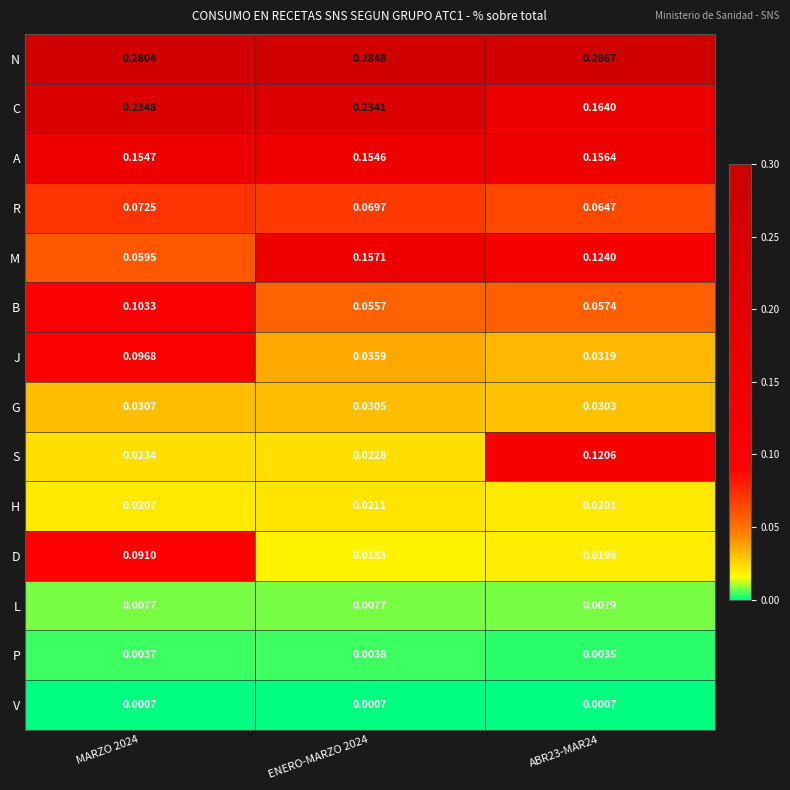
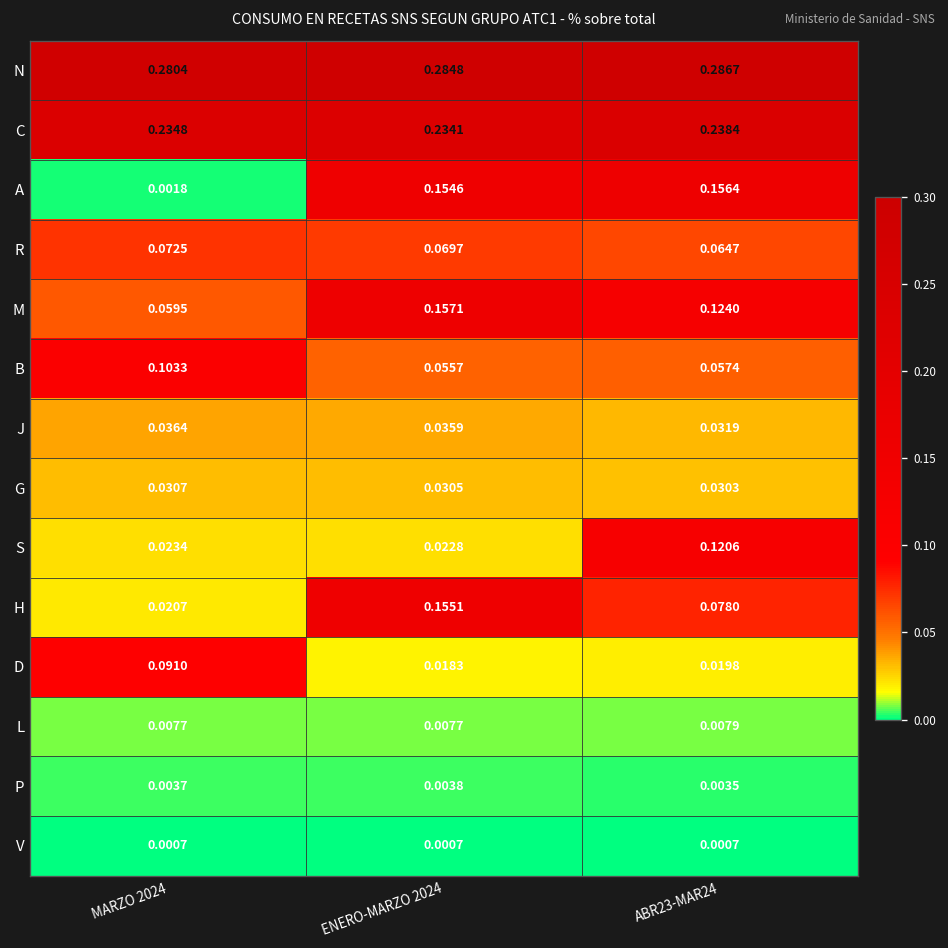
  {
    "N": {
      "MARZO 2024": 0.2804,
      "ENERO-MARZO 2024": 0.2848,
      "ABR23-MAR24": 0.2867
    },
    "C": {
      "MARZO 2024": 0.2348,
      "ENERO-MARZO 2024": 0.2341,
-     "ABR23-MAR24": 0.1640
+     "ABR23-MAR24": 0.2384
    },
    "A": {
-     "MARZO 2024": 0.1547,
+     "MARZO 2024": 0.0018,
      "ENERO-MARZO 2024": 0.1546,
      "ABR23-MAR24": 0.1564
    },
    "R": {
      "MARZO 2024": 0.0725,
      "ENERO-MARZO 2024": 0.0697,
      "ABR23-MAR24": 0.0647
    },
    "M": {
      "MARZO 2024": 0.0595,
      "ENERO-MARZO 2024": 0.1571,
      "ABR23-MAR24": 0.1240
    },
    "B": {
      "MARZO 2024": 0.1033,
      "ENERO-MARZO 2024": 0.0557,
      "ABR23-MAR24": 0.0574
    },
    "J": {
-     "MARZO 2024": 0.0968,
+     "MARZO 2024": 0.0364,
      "ENERO-MARZO 2024": 0.0359,
      "ABR23-MAR24": 0.0319
    },
    "G": {
      "MARZO 2024": 0.0307,
      "ENERO-MARZO 2024": 0.0305,
      "ABR23-MAR24": 0.0303
    },
    "S": {
      "MARZO 2024": 0.0234,
      "ENERO-MARZO 2024": 0.0228,
      "ABR23-MAR24": 0.1206
    },
    "H": {
      "MARZO 2024": 0.0207,
-     "ENERO-MARZO 2024": 0.0211,
-     "ABR23-MAR24": 0.0201
+     "ENERO-MARZO 2024": 0.1551,
+     "ABR23-MAR24": 0.0780
    },
    "D": {
      "MARZO 2024": 0.0910,
      "ENERO-MARZO 2024": 0.0183,
      "ABR23-MAR24": 0.0198
    },
    "L": {
      "MARZO 2024": 0.0077,
      "ENERO-MARZO 2024": 0.0077,
      "ABR23-MAR24": 0.0079
    },
    "P": {
      "MARZO 2024": 0.0037,
      "ENERO-MARZO 2024": 0.0038,
      "ABR23-MAR24": 0.0035
    },
    "V": {
      "MARZO 2024": 0.0007,
      "ENERO-MARZO 2024": 0.0007,
      "ABR23-MAR24": 0.0007
    }
  }
